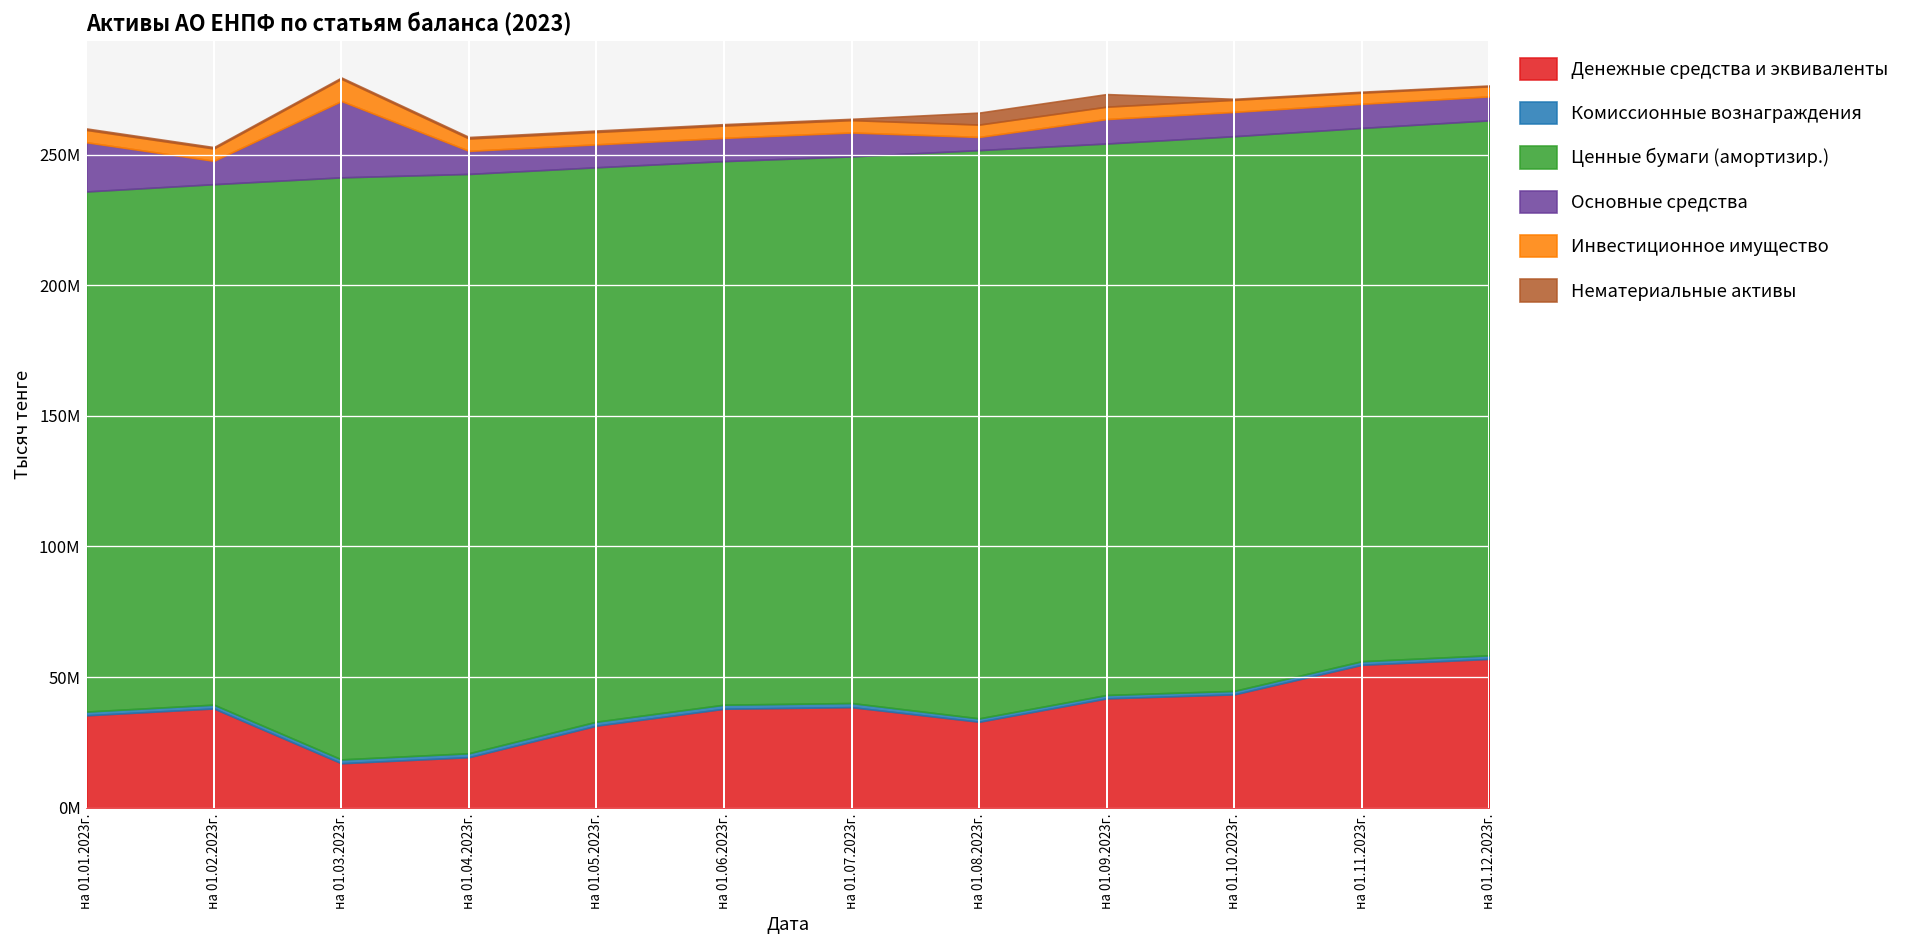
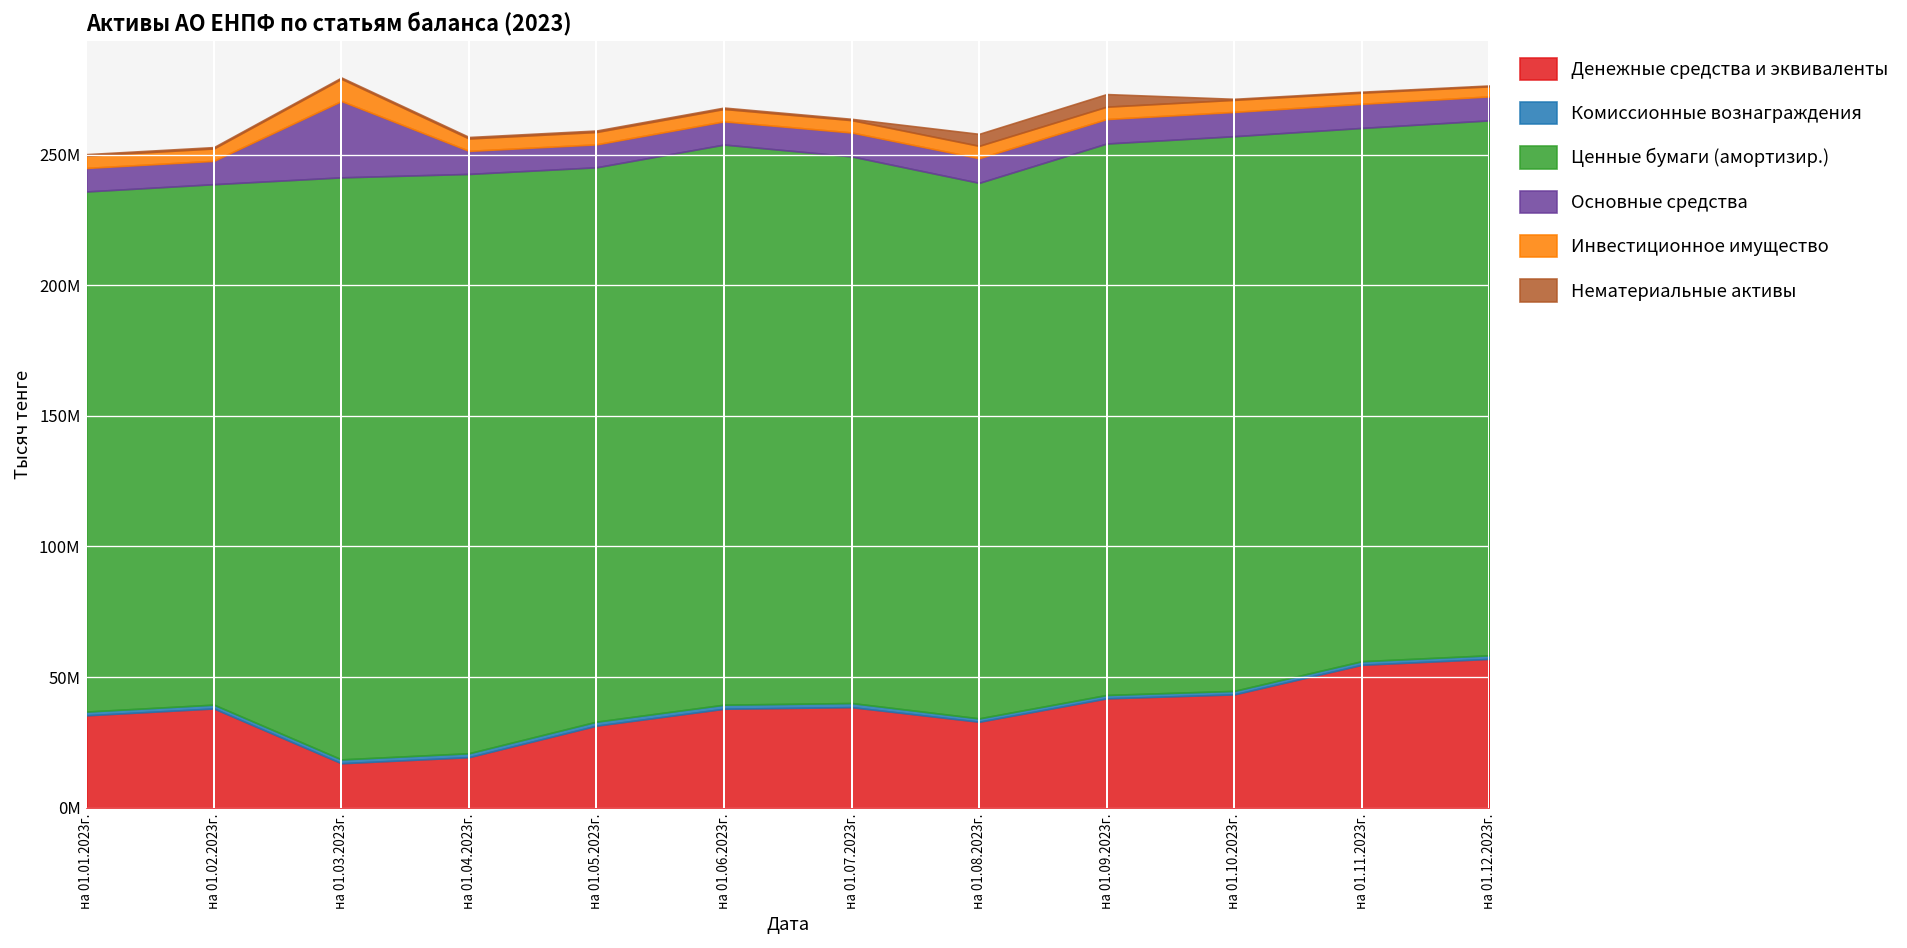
  {
    "Денежные средства и эквиваленты": {
      "на 01.01.2023г.": 35000000,
      "на 01.02.2023г.": 38000000,
      "на 01.03.2023г.": 17000000,
      "на 01.04.2023г.": 19000000,
      "на 01.05.2023г.": 31000000,
      "на 01.06.2023г.": 38000000,
      "на 01.07.2023г.": 38000000,
      "на 01.08.2023г.": 33000000,
      "на 01.09.2023г.": 42000000,
      "на 01.10.2023г.": 43000000,
      "на 01.11.2023г.": 55000000,
      "на 01.12.2023г.": 57000000
    },
    "Комиссионные вознаграждения": {
      "на 01.01.2023г.": 1000000,
      "на 01.02.2023г.": 1000000,
      "на 01.03.2023г.": 1000000,
      "на 01.04.2023г.": 1000000,
      "на 01.05.2023г.": 2000000,
      "на 01.06.2023г.": 2000000,
      "на 01.07.2023г.": 2000000,
      "на 01.08.2023г.": 1000000,
      "на 01.09.2023г.": 1000000,
      "на 01.10.2023г.": 1000000,
      "на 01.11.2023г.": 1000000,
      "на 01.12.2023г.": 1000000
    },
    "Ценные бумаги (амортизир.)": {
      "на 01.01.2023г.": 199000000,
      "на 01.02.2023г.": 199000000,
      "на 01.03.2023г.": 223000000,
      "на 01.04.2023г.": 222000000,
      "на 01.05.2023г.": 212000000,
-     "на 01.06.2023г.": 208000000,
+     "на 01.06.2023г.": 215000000,
      "на 01.07.2023г.": 209000000,
-     "на 01.08.2023г.": 218000000,
+     "на 01.08.2023г.": 205000000,
      "на 01.09.2023г.": 211000000,
      "на 01.10.2023г.": 212000000,
      "на 01.11.2023г.": 204000000,
      "на 01.12.2023г.": 205000000
    },
    "Основные средства": {
-     "на 01.01.2023г.": 19000000,
+     "на 01.01.2023г.": 9000000,
      "на 01.02.2023г.": 9000000,
      "на 01.03.2023г.": 29000000,
      "на 01.04.2023г.": 9000000,
      "на 01.05.2023г.": 9000000,
      "на 01.06.2023г.": 9000000,
      "на 01.07.2023г.": 9000000,
-     "на 01.08.2023г.": 5000000,
+     "на 01.08.2023г.": 9000000,
      "на 01.09.2023г.": 9000000,
      "на 01.10.2023г.": 9000000,
      "на 01.11.2023г.": 9000000,
      "на 01.12.2023г.": 9000000
    },
    "Инвестиционное имущество": {
      "на 01.08.2023г.": 5000000,
      "на 01.09.2023г.": 5000000
    },
    "Нематериальные активы": {
      "на 01.08.2023г.": 5000000,
      "на 01.09.2023г.": 5000000
    }
  }
